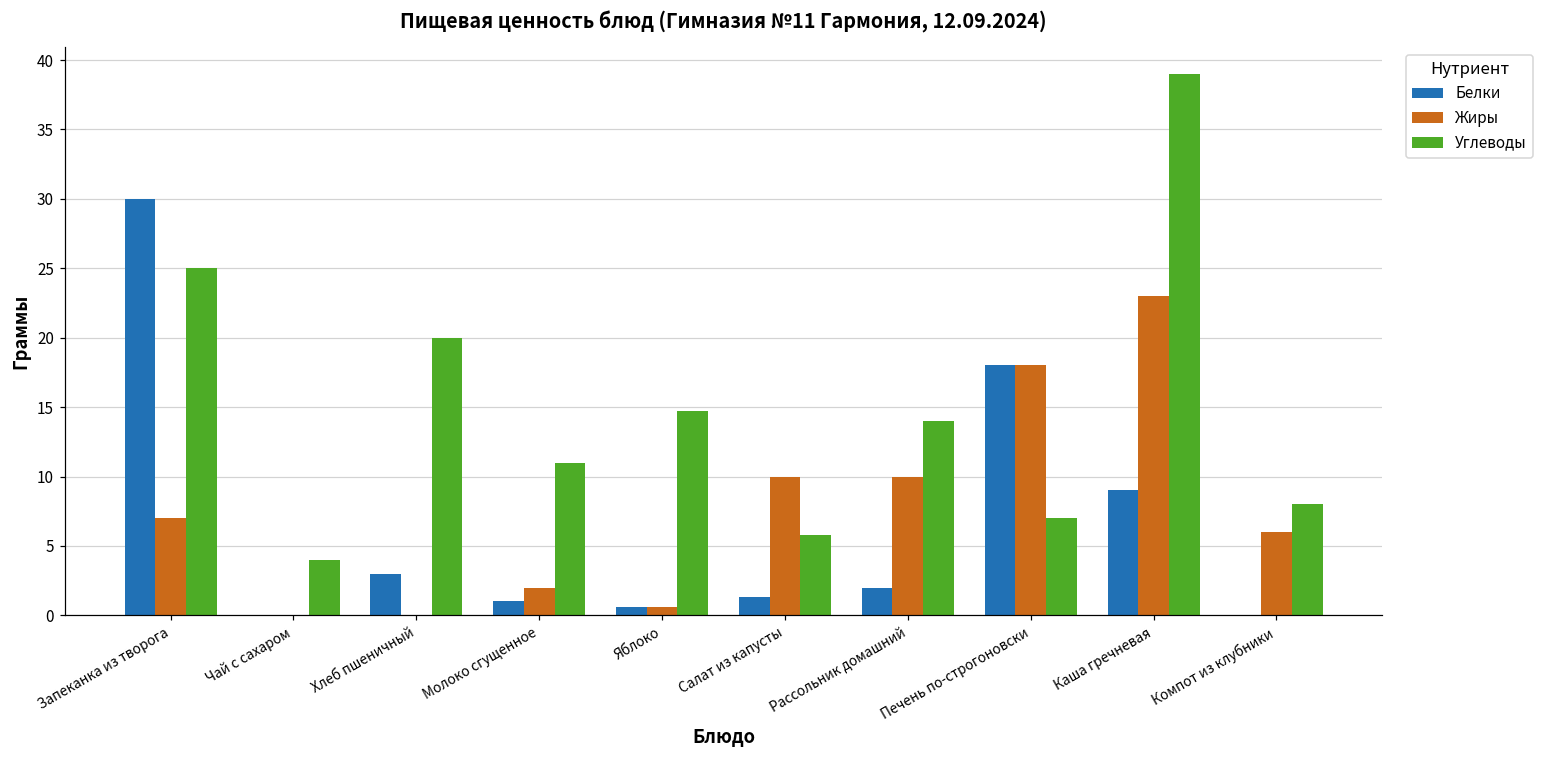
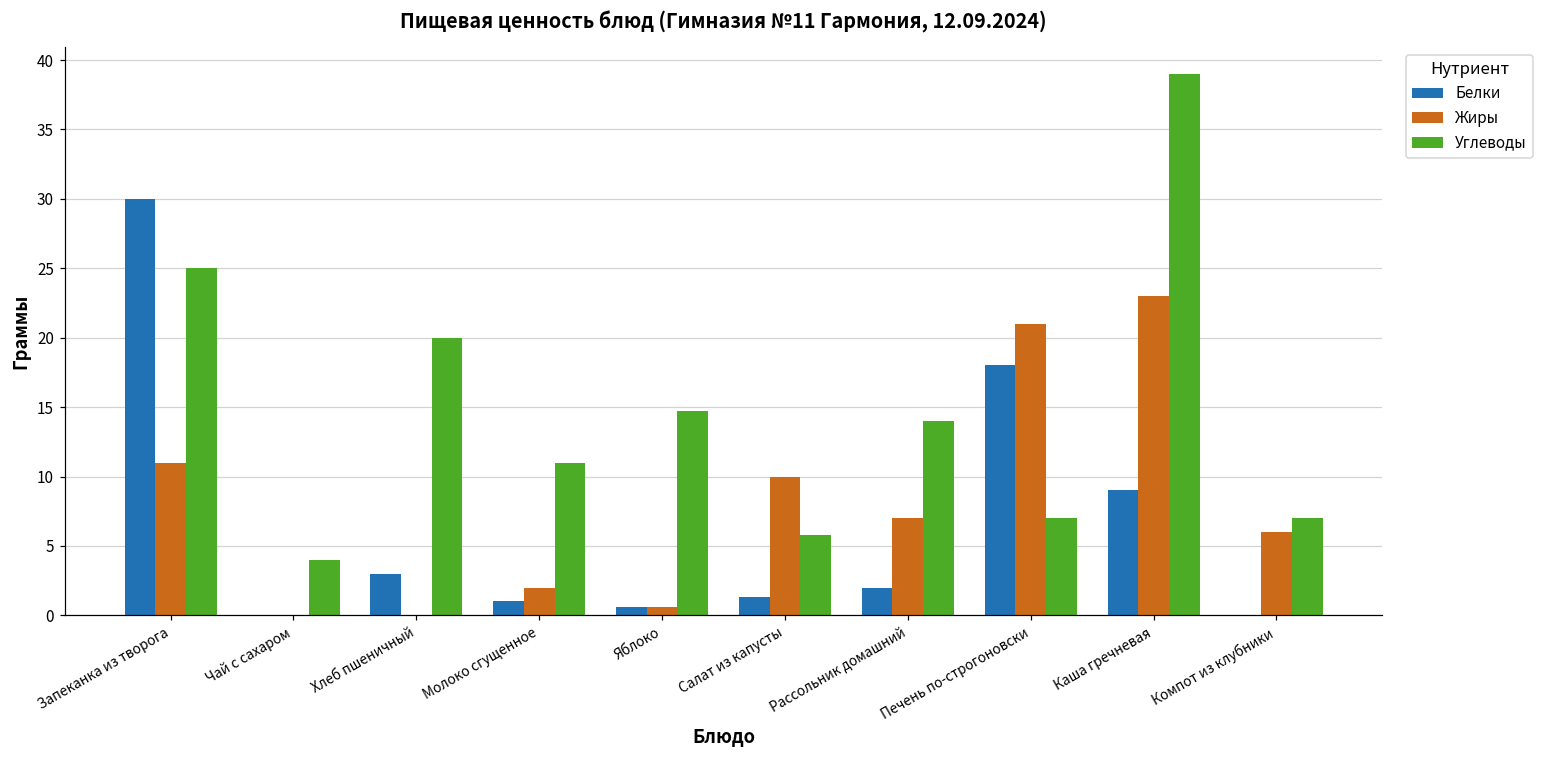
  {
    "Белки": {
      "Запеканка из творога": 30,
      "Чай с сахаром": 0,
      "Хлеб пшеничный": 3,
      "Молоко сгущенное": 1,
      "Яблоко": 0.6,
      "Салат из капусты": 1.3,
      "Рассольник домашний": 2,
      "Печень по-строгоновски": 18,
      "Каша гречневая": 9,
      "Компот из клубники": 0
    },
    "Жиры": {
-     "Запеканка из творога": 7,
+     "Запеканка из творога": 11,
      "Чай с сахаром": 0,
      "Хлеб пшеничный": 0,
      "Молоко сгущенное": 2,
      "Яблоко": 0.6,
      "Салат из капусты": 10,
-     "Рассольник домашний": 10,
-     "Печень по-строгоновски": 18,
+     "Рассольник домашний": 7,
+     "Печень по-строгоновски": 21,
      "Каша гречневая": 23,
      "Компот из клубники": 6
    },
    "Углеводы": {
      "Запеканка из творога": 25,
      "Чай с сахаром": 4,
      "Хлеб пшеничный": 20,
      "Молоко сгущенное": 11,
      "Яблоко": 14.7,
      "Салат из капусты": 5.8,
      "Рассольник домашний": 14,
      "Печень по-строгоновски": 7,
      "Каша гречневая": 39,
-     "Компот из клубники": 8
+     "Компот из клубники": 7
    }
  }
